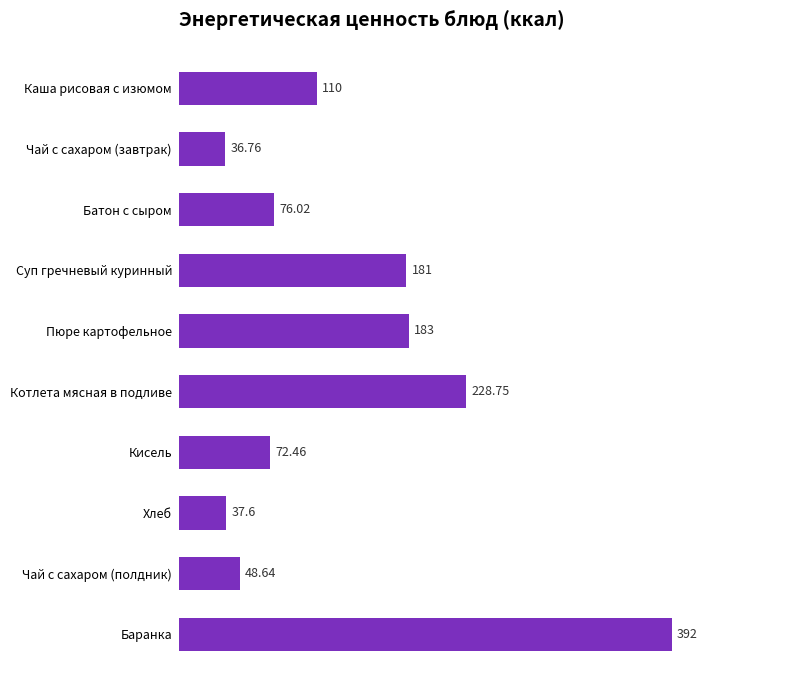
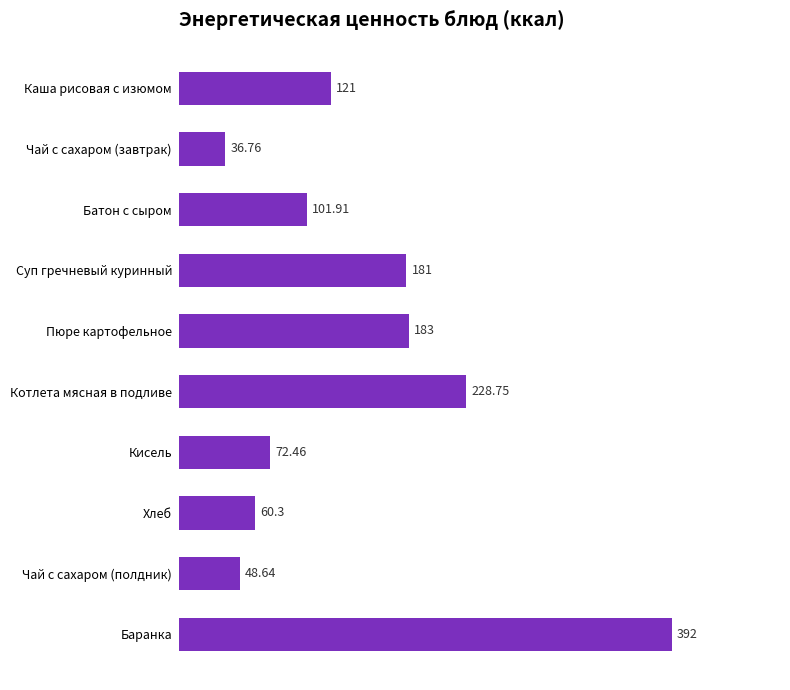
  {
-   "Каша рисовая с изюмом": 110,
+   "Каша рисовая с изюмом": 121,
    "Чай с сахаром (завтрак)": 36.76,
-   "Батон с сыром": 76.02,
+   "Батон с сыром": 101.91,
    "Суп гречневый куринный": 181,
    "Пюре картофельное": 183,
    "Котлета мясная в подливе": 228.75,
    "Кисель": 72.46,
-   "Хлеб": 37.6,
+   "Хлеб": 60.3,
    "Чай с сахаром (полдник)": 48.64,
    "Баранка": 392
  }
